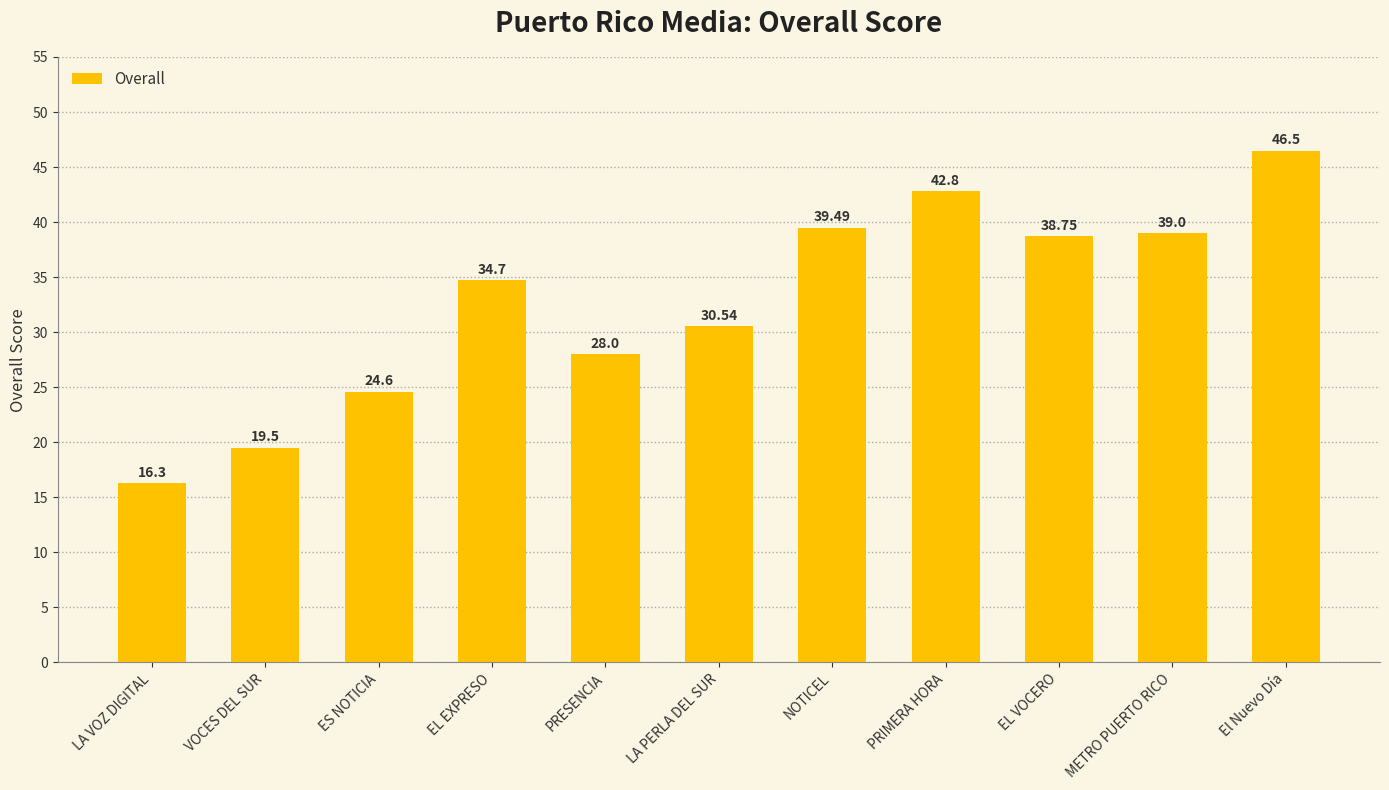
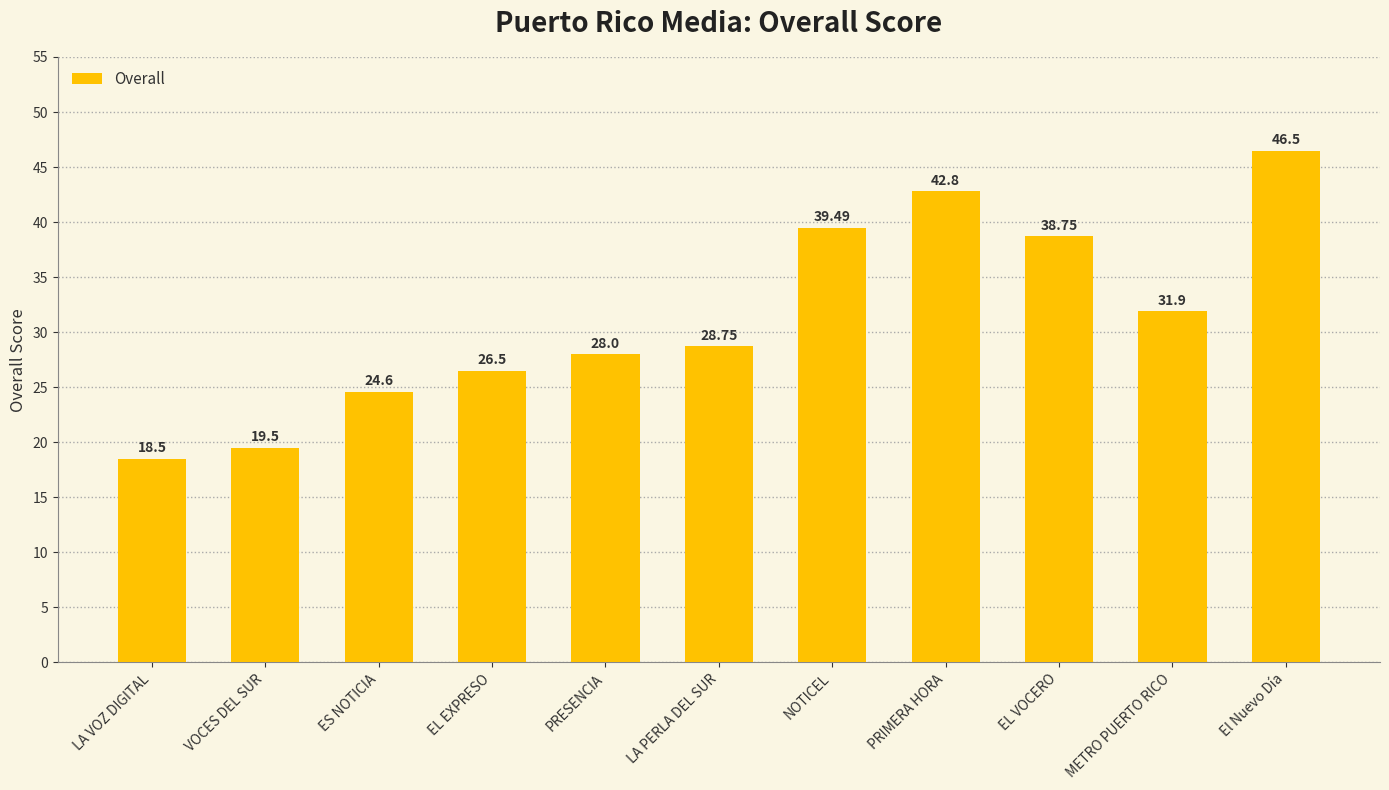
  {
-   "LA VOZ DIGITAL": 16.3,
+   "LA VOZ DIGITAL": 18.5,
    "VOCES DEL SUR": 19.5,
    "ES NOTICIA": 24.6,
-   "EL EXPRESO": 34.7,
+   "EL EXPRESO": 26.5,
    "PRESENCIA": 28.0,
-   "LA PERLA DEL SUR": 30.54,
+   "LA PERLA DEL SUR": 28.75,
    "NOTICEL": 39.49,
    "PRIMERA HORA": 42.8,
    "EL VOCERO": 38.75,
-   "METRO PUERTO RICO": 39.0,
+   "METRO PUERTO RICO": 31.9,
    "El Nuevo Día": 46.5
  }
